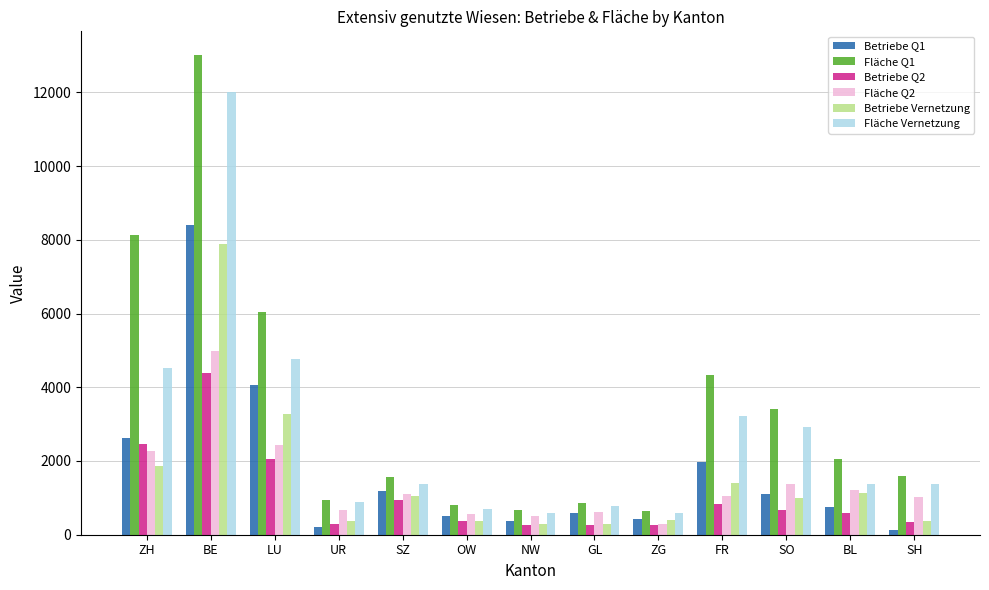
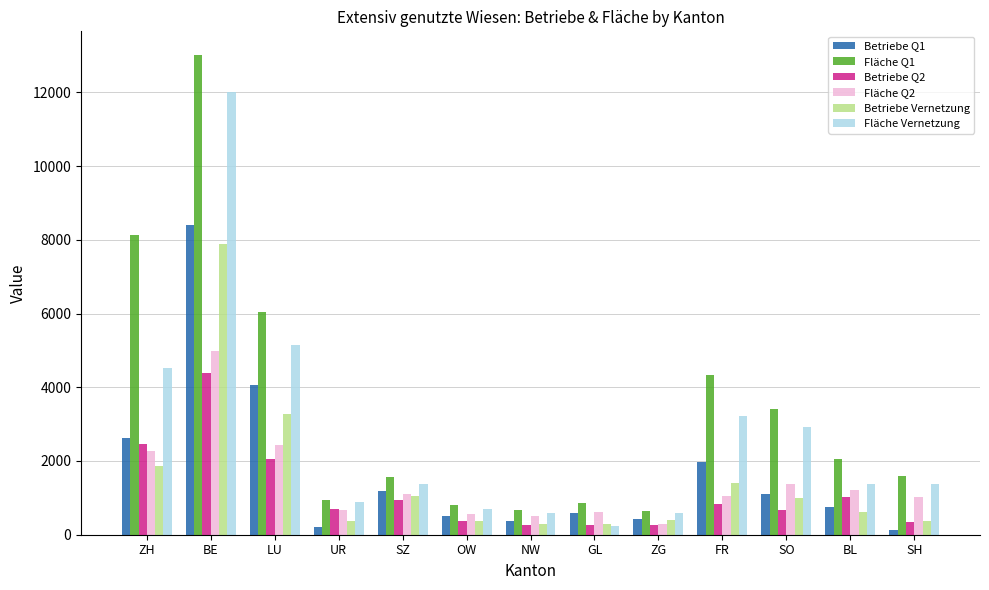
  {
    "Betriebe Q1": {
      "ZH": 2600,
      "BE": 8400,
      "LU": 4100,
      "UR": 200,
      "SZ": 1200,
      "OW": 500,
      "NW": 400,
      "GL": 600,
      "ZG": 400,
      "FR": 2000,
      "SO": 1100,
      "BL": 700,
      "SH": 100
    },
    "Fläche Q1": {
      "ZH": 8100,
      "BE": 13000,
      "LU": 6000,
      "UR": 900,
      "SZ": 1600,
      "OW": 800,
      "NW": 700,
      "GL": 900,
      "ZG": 700,
      "FR": 4300,
      "SO": 3400,
      "BL": 2000,
      "SH": 1600
    },
    "Betriebe Q2": {
      "ZH": 2500,
      "BE": 4400,
      "LU": 2100,
-     "UR": 300,
+     "UR": 700,
      "SZ": 900,
      "OW": 400,
      "NW": 300,
      "GL": 300,
      "ZG": 300,
      "FR": 800,
      "SO": 700,
-     "BL": 600,
+     "BL": 1000,
      "SH": 400
    },
    "Fläche Q2": {
      "ZH": 2300,
      "BE": 5000,
      "LU": 2400,
      "UR": 700,
      "SZ": 1100,
      "OW": 600,
      "NW": 500,
      "GL": 600,
      "ZG": 300,
      "FR": 1100,
      "SO": 1400,
      "BL": 1200,
      "SH": 1000
    },
    "Betriebe Vernetzung": {
      "ZH": 1900,
      "BE": 7900,
      "LU": 3300,
      "UR": 400,
      "SZ": 1000,
      "OW": 400,
      "NW": 300,
      "GL": 300,
      "ZG": 400,
      "FR": 1400,
      "SO": 1000,
-     "BL": 1100,
+     "BL": 600,
      "SH": 400
    },
    "Fläche Vernetzung": {
      "ZH": 4500,
      "BE": 12000,
-     "LU": 4800,
+     "LU": 5100,
      "UR": 900,
      "SZ": 1400,
      "OW": 700,
      "NW": 600,
-     "GL": 800,
+     "GL": 200,
      "ZG": 600,
      "FR": 3200,
      "SO": 2900,
      "BL": 1400,
      "SH": 1400
    }
  }
